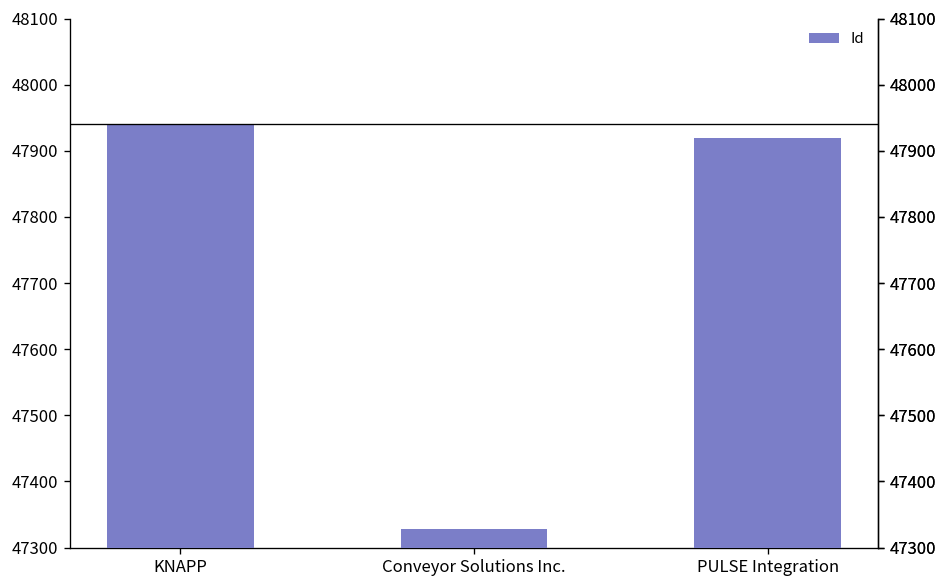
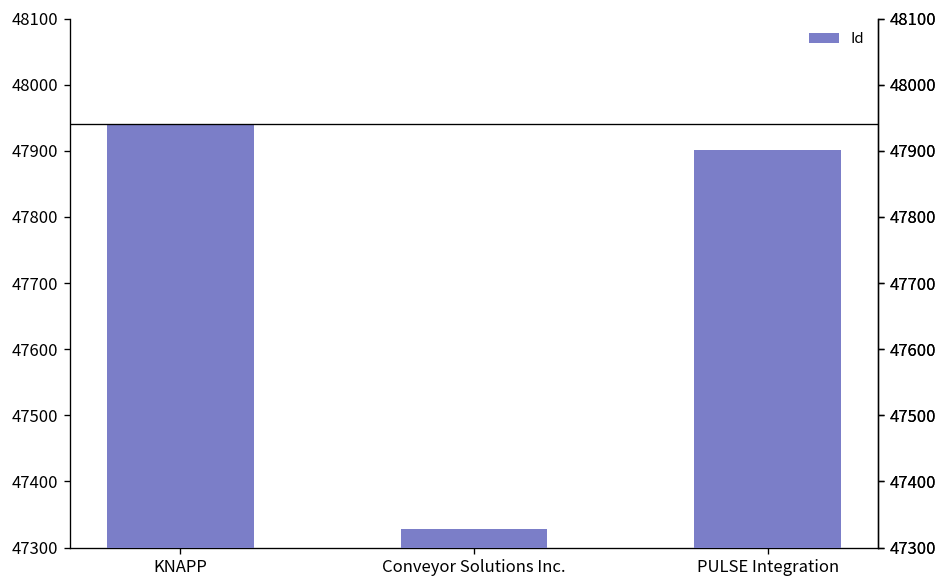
  {
    "KNAPP": 47940,
    "Conveyor Solutions Inc.": 47330,
-   "PULSE Integration": 47920
+   "PULSE Integration": 47900
  }
